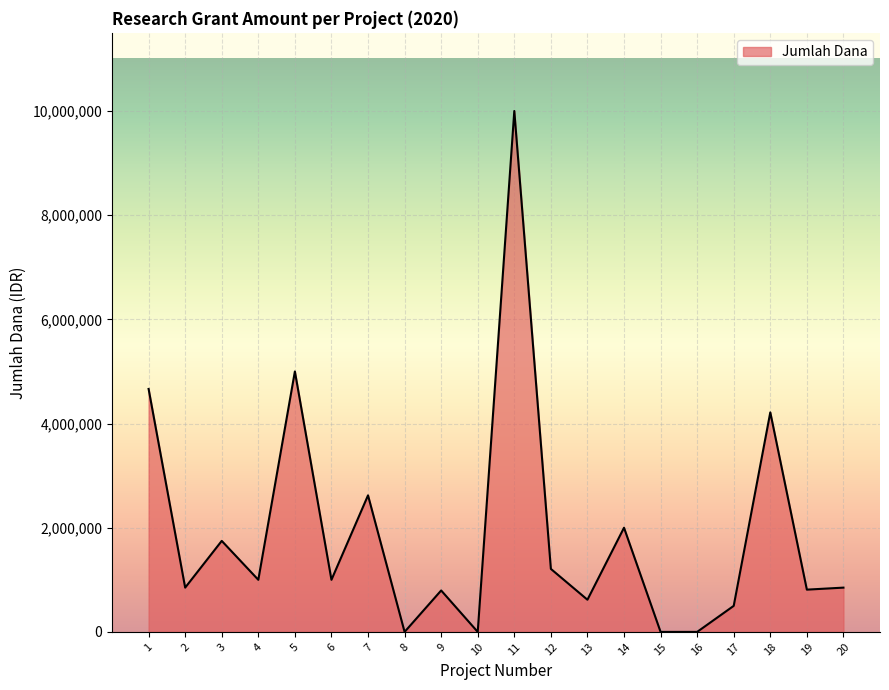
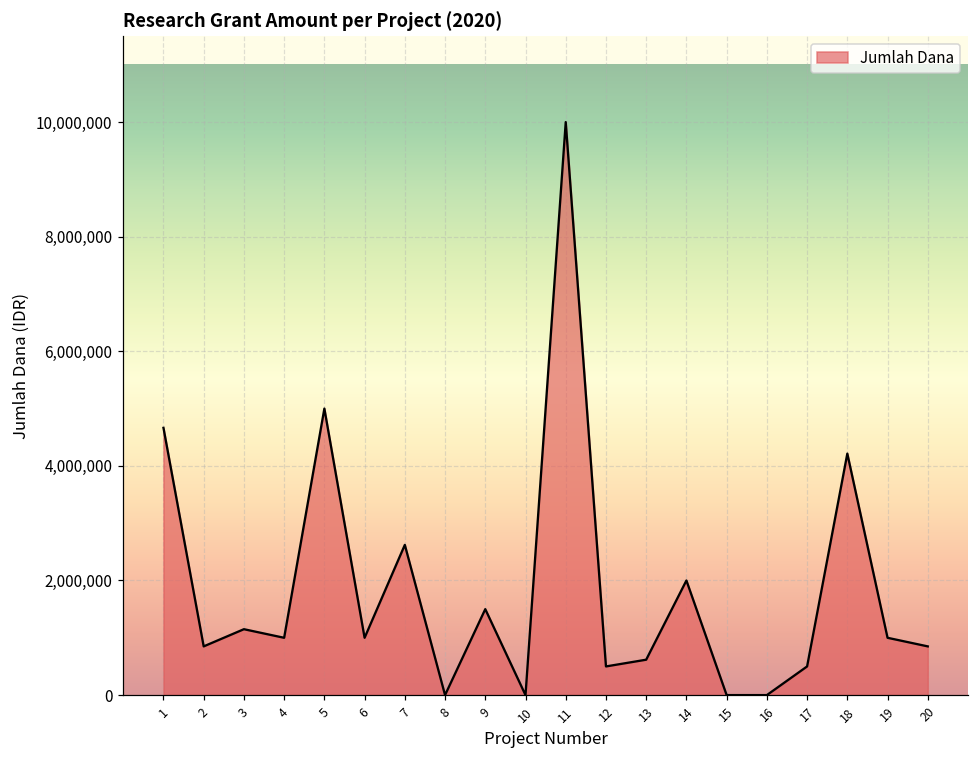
  {
    "1": "4,700,000",
    "2": "900,000",
-   "3": "1,700,000",
+   "3": "1,200,000",
    "4": "1,000,000",
    "5": "5,000,000",
    "6": "1,000,000",
    "7": "2,600,000",
    "8": "0",
-   "9": "800,000",
+   "9": "1,500,000",
    "10": "0",
    "11": "10,000,000",
-   "12": "1,200,000",
+   "12": "500,000",
    "13": "600,000",
    "14": "2,000,000",
    "15": "0",
    "16": "0",
    "17": "500,000",
    "18": "4,200,000",
-   "19": "800,000",
+   "19": "1,000,000",
    "20": "900,000"
  }
